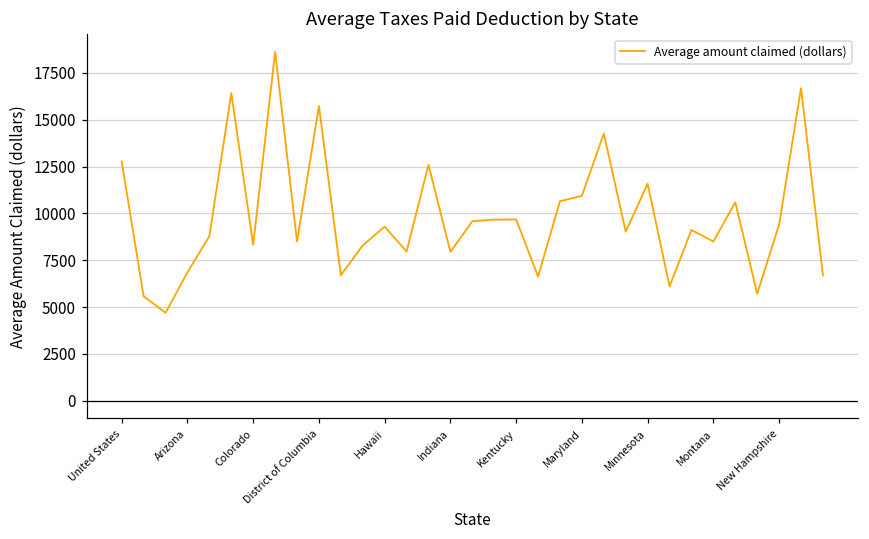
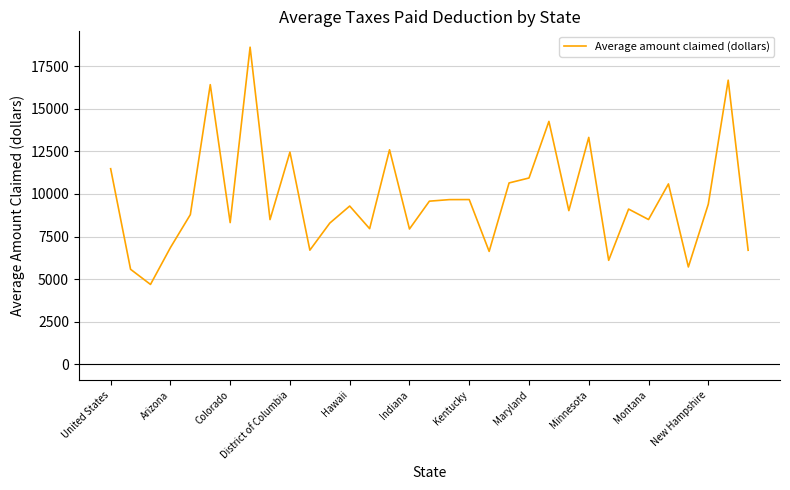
  {
-   "United States": 12800,
+   "United States": 11500,
    "Arizona": 6900,
    "Colorado": 8300,
-   "District of Columbia": 15700,
+   "District of Columbia": 12500,
    "Hawaii": 9300,
    "Indiana": 7900,
    "Kentucky": 9700,
    "Maryland": 10900,
-   "Minnesota": 11600,
+   "Minnesota": 13300,
    "Montana": 8500,
    "New Hampshire": 9400
  }
